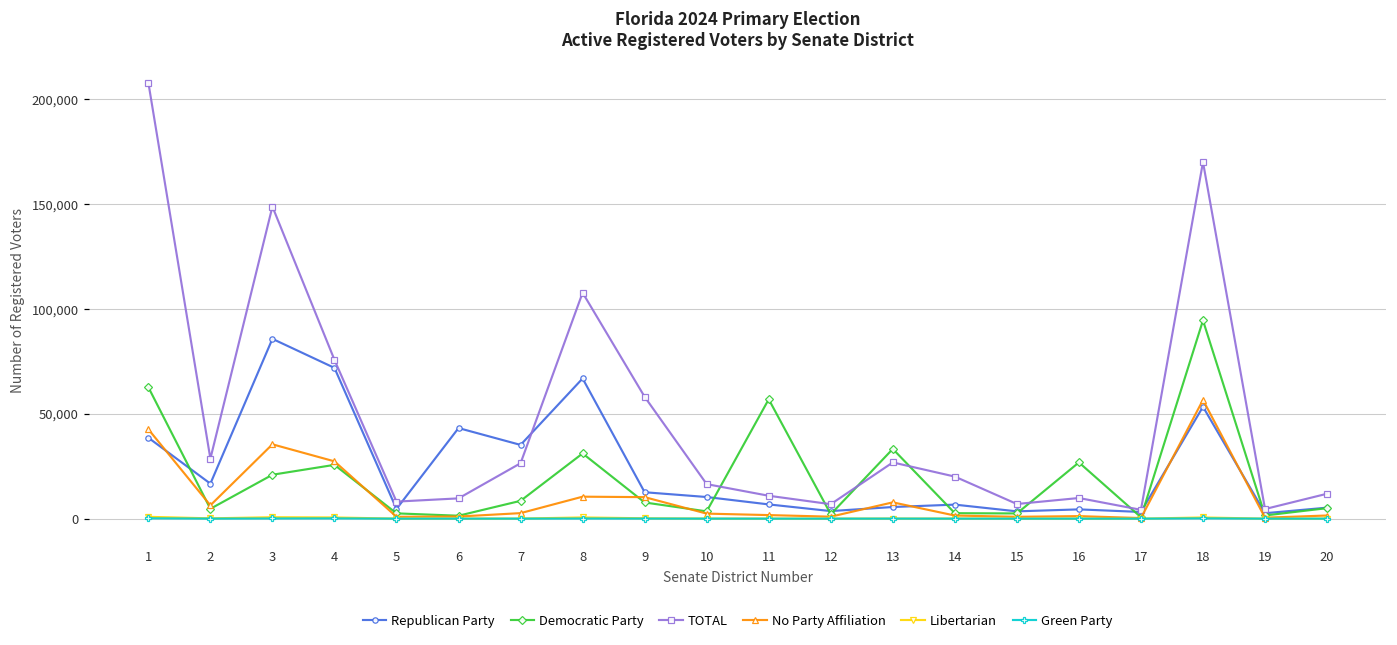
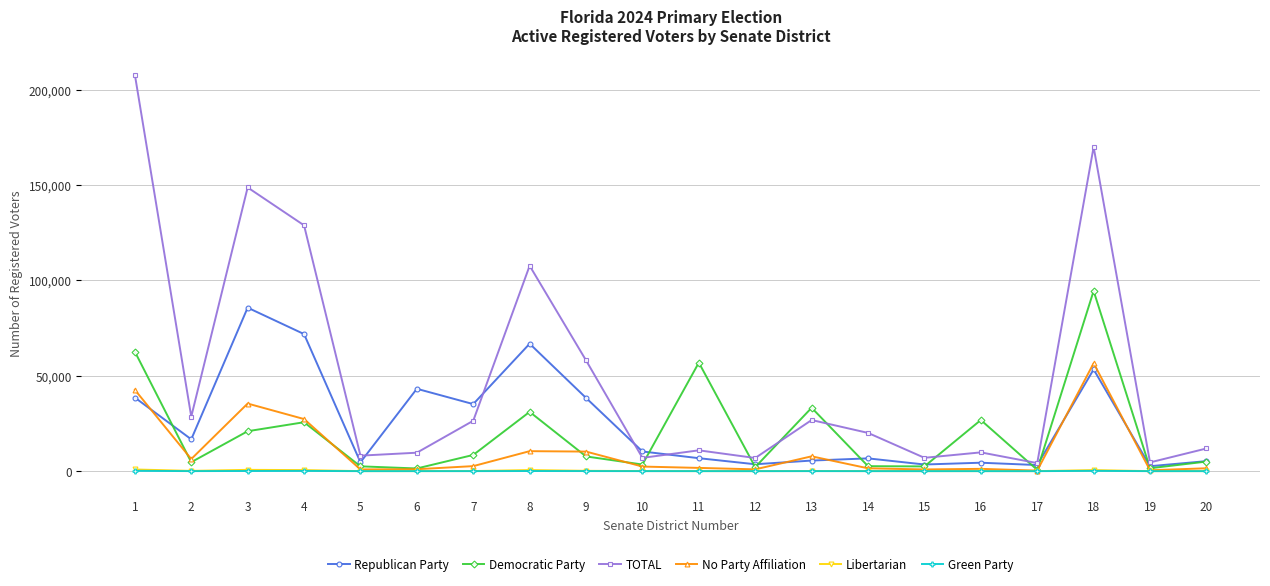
  {
    "Republican Party": {
      "1": "39,000",
      "2": "17,000",
      "3": "86,000",
      "4": "72,000",
      "5": "5,000",
      "6": "43,000",
      "7": "35,000",
      "8": "67,000",
-     "9": "13,000",
+     "9": "38,000",
      "10": "10,000",
      "11": "7,000",
      "12": "4,000",
      "13": "6,000",
      "14": "7,000",
      "16": "4,000",
      "18": "53,000"
    },
    "Democratic Party": {
      "1": "63,000",
      "2": "5,000",
      "3": "21,000",
      "4": "26,000",
      "5": "3,000",
      "7": "8,000",
      "8": "31,000",
      "9": "8,000",
      "11": "57,000",
      "13": "33,000",
      "16": "27,000",
      "18": "95,000"
    },
    "TOTAL": {
      "1": "208,000",
      "2": "29,000",
      "3": "149,000",
-     "4": "76,000",
+     "4": "129,000",
      "5": "8,000",
      "6": "10,000",
      "7": "26,000",
      "8": "108,000",
      "9": "58,000",
-     "10": "16,000",
+     "10": "7,000",
      "11": "11,000",
      "12": "7,000",
      "13": "27,000",
      "14": "20,000",
      "15": "7,000",
      "16": "10,000",
      "18": "170,000",
      "19": "5,000",
      "20": "12,000"
    },
    "No Party Affiliation": {
      "1": "43,000",
      "2": "6,000",
      "3": "35,000",
      "4": "27,000",
      "7": "3,000",
      "8": "10,000",
      "9": "10,000",
      "11": "2,000",
      "13": "8,000",
      "18": "57,000",
      "20": "2,000"
    }
  }
